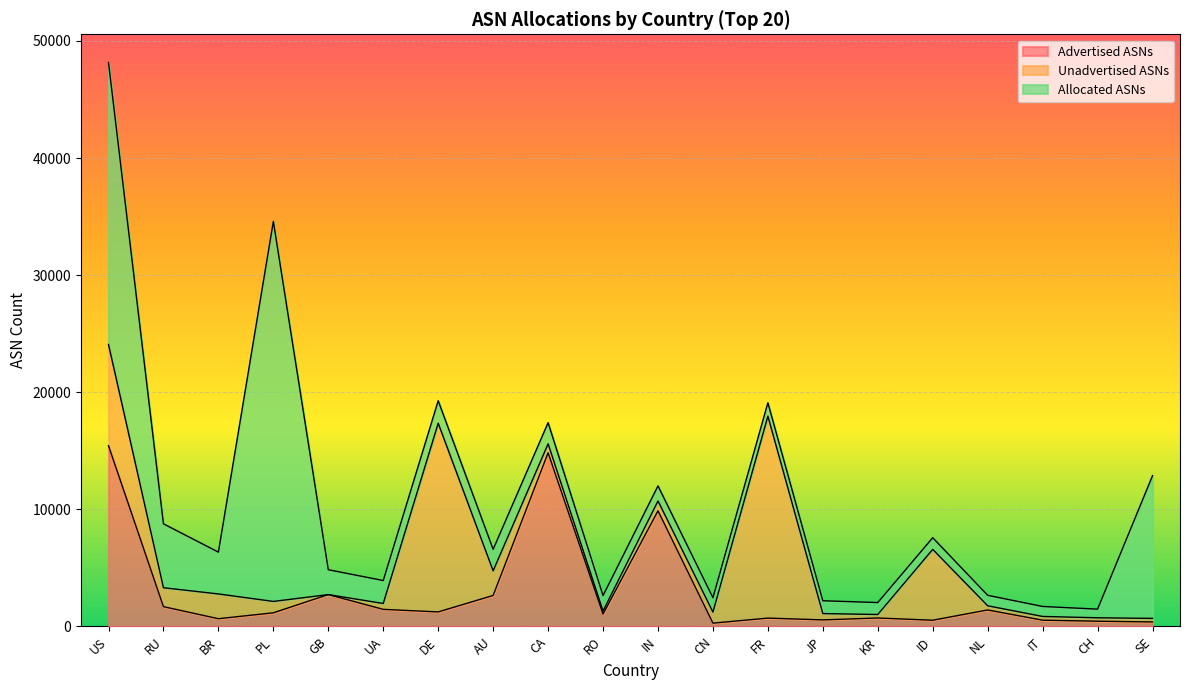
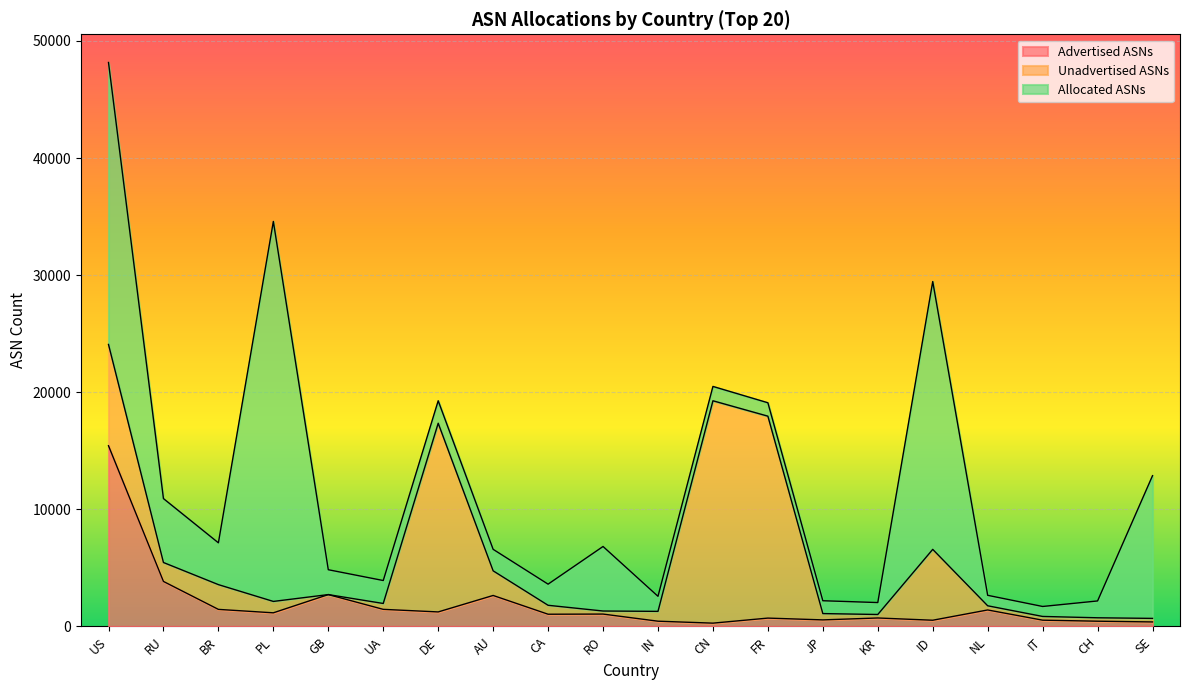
  {
    "Advertised ASNs": {
      "US": 15400,
-     "RU": 1700,
-     "BR": 700,
+     "RU": 3800,
+     "BR": 1500,
      "PL": 1200,
      "UA": 1500,
      "DE": 1200,
      "AU": 2600,
-     "CA": 14800,
+     "CA": 1000,
      "RO": 1100,
-     "IN": 9900,
+     "IN": 400,
      "CN": 300,
      "FR": 700,
      "JP": 600,
      "KR": 700,
      "ID": 500,
      "NL": 1400,
      "IT": 500,
      "CH": 400,
      "SE": 400
    },
    "Unadvertised ASNs": {
      "US": 8700,
      "RU": 1600,
      "BR": 2100,
      "PL": 1000,
      "UA": 500,
      "DE": 16100,
      "AU": 2100,
      "CA": 800,
      "RO": 300,
      "IN": 800,
-     "CN": 900,
+     "CN": 19000,
      "FR": 17200,
      "JP": 500,
      "KR": 300,
      "ID": 6100,
      "NL": 400,
      "IT": 300,
      "CH": 300,
      "SE": 300
    },
    "Allocated ASNs": {
      "US": 24100,
      "RU": 5500,
      "BR": 3600,
      "PL": 32500,
      "GB": 2100,
      "UA": 2000,
      "DE": 1900,
      "AU": 1800,
      "CA": 1800,
-     "RO": 1300,
+     "RO": 5500,
      "IN": 1300,
      "CN": 1200,
      "FR": 1100,
      "JP": 1100,
      "KR": 1000,
-     "ID": 1000,
+     "ID": 22900,
      "NL": 900,
      "IT": 900,
-     "CH": 700,
+     "CH": 1400,
      "SE": 12200
    }
  }
